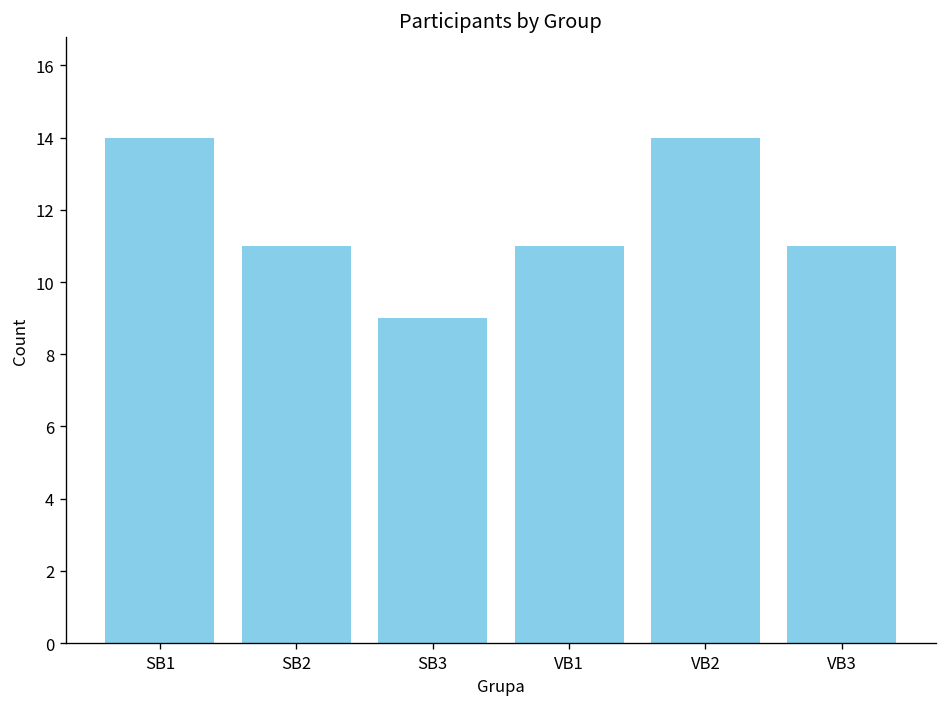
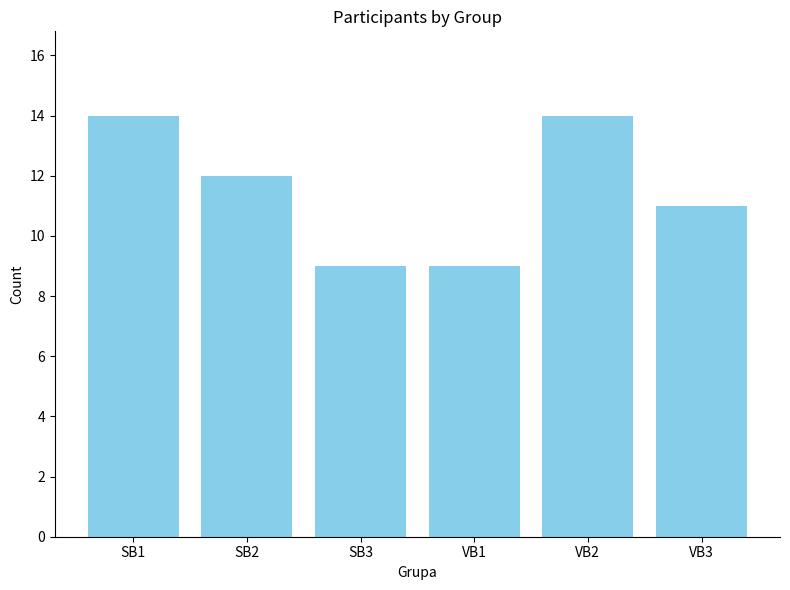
  {
    "SB1": 14,
-   "SB2": 11,
+   "SB2": 12,
    "SB3": 9,
-   "VB1": 11,
+   "VB1": 9,
    "VB2": 14,
    "VB3": 11
  }
